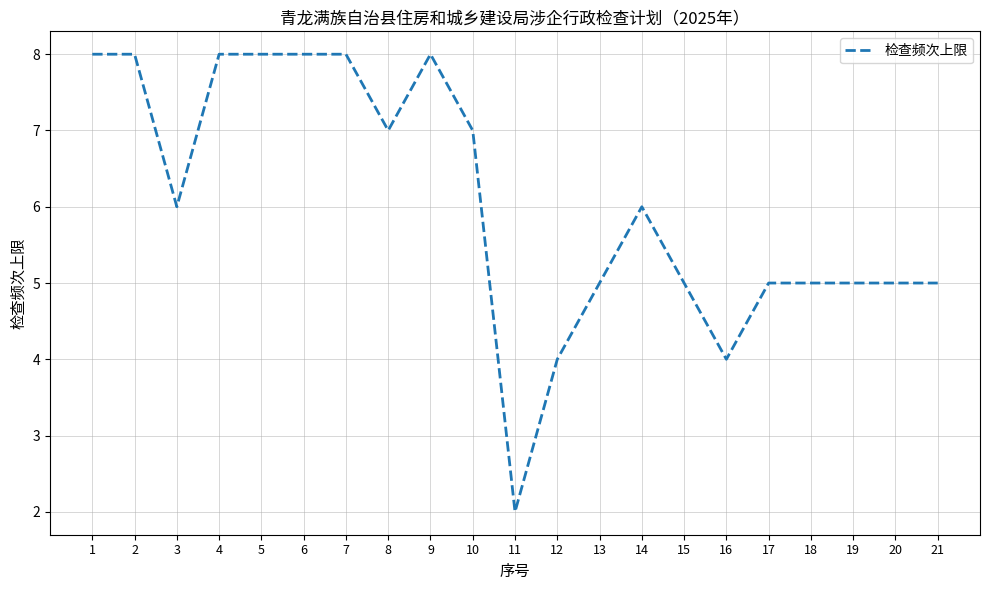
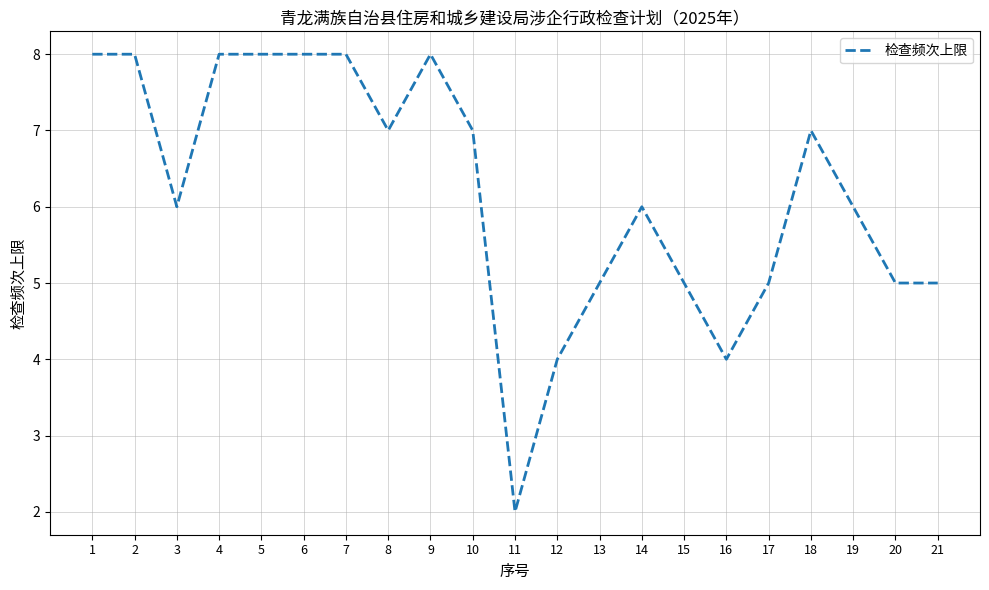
  {
    "1": 8,
    "2": 8,
    "3": 6,
    "4": 8,
    "5": 8,
    "6": 8,
    "7": 8,
    "8": 7,
    "9": 8,
    "10": 7,
    "11": 2,
    "12": 4,
    "13": 5,
    "14": 6,
    "15": 5,
    "16": 4,
    "17": 5,
-   "18": 5,
-   "19": 5,
+   "18": 7,
+   "19": 6,
    "20": 5,
    "21": 5
  }
